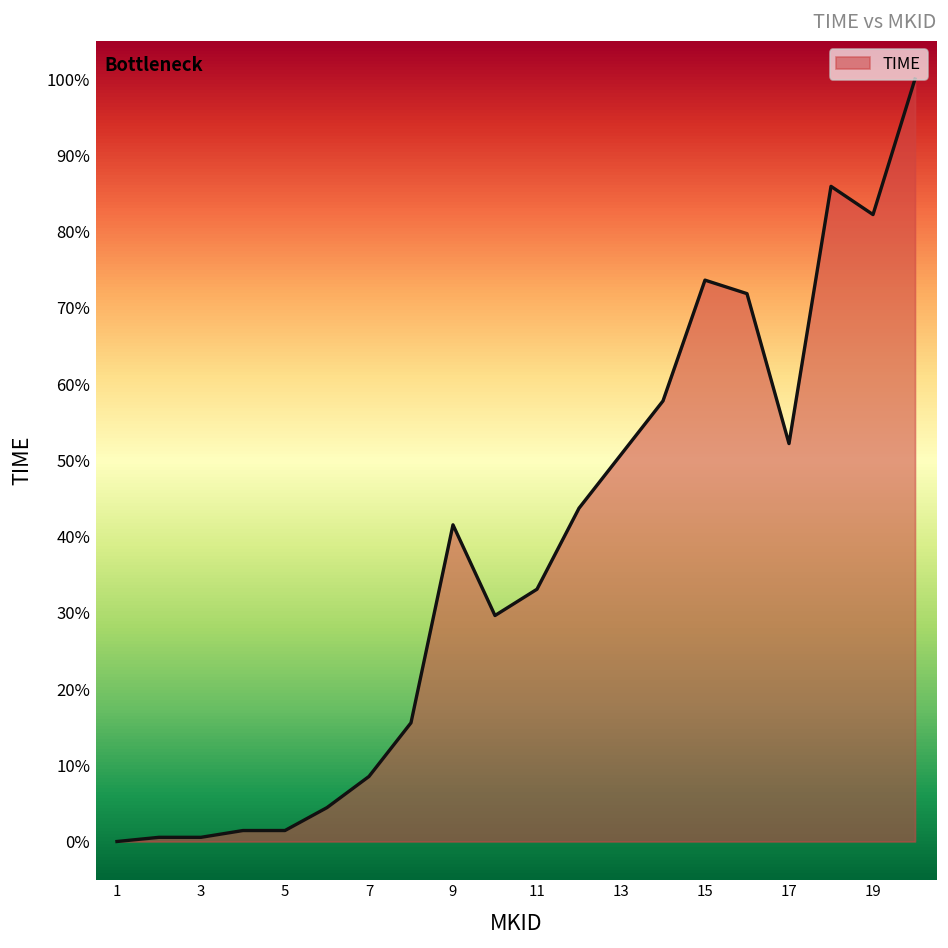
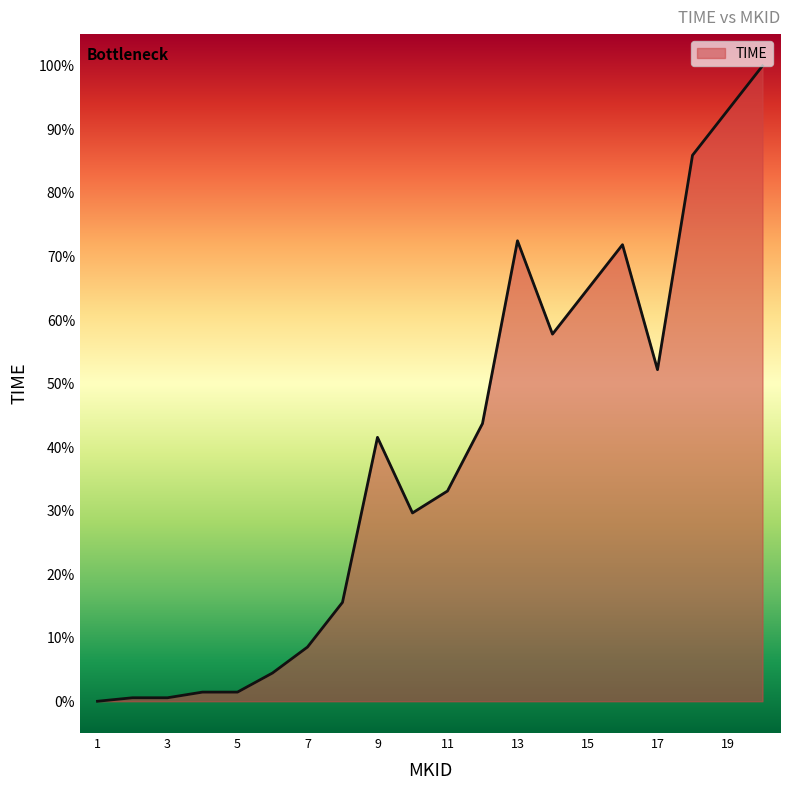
  {
    "1": "0%",
    "3": "1%",
    "5": "1%",
    "7": "9%",
    "9": "42%",
    "11": "33%",
-   "13": "51%",
-   "15": "74%",
+   "13": "72%",
+   "15": "65%",
    "17": "52%",
-   "19": "82%"
+   "19": "93%"
  }
